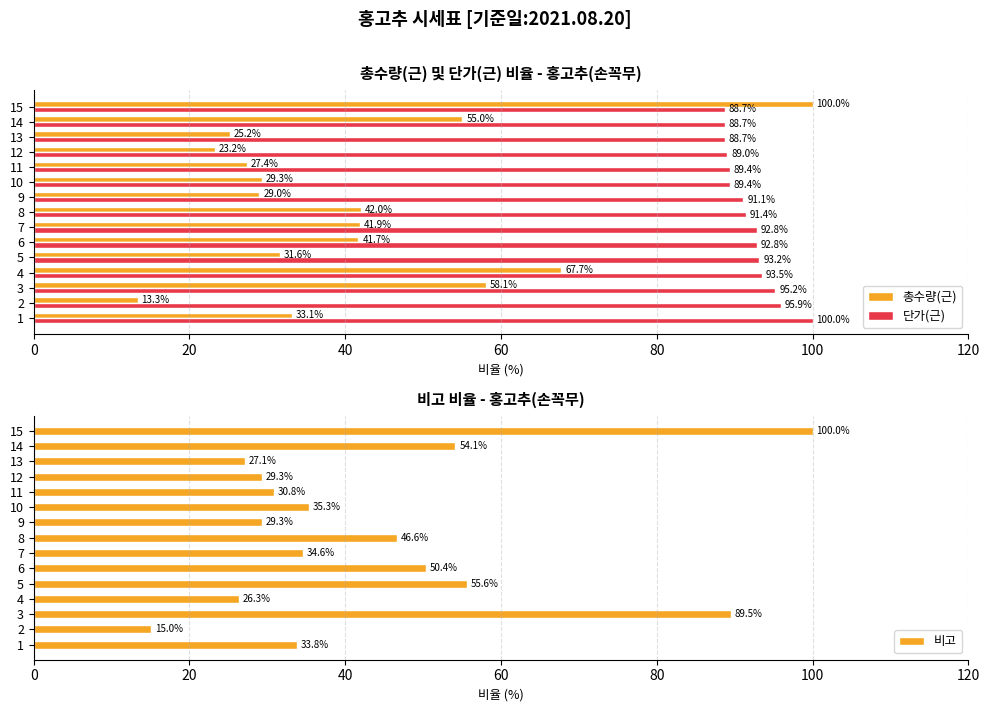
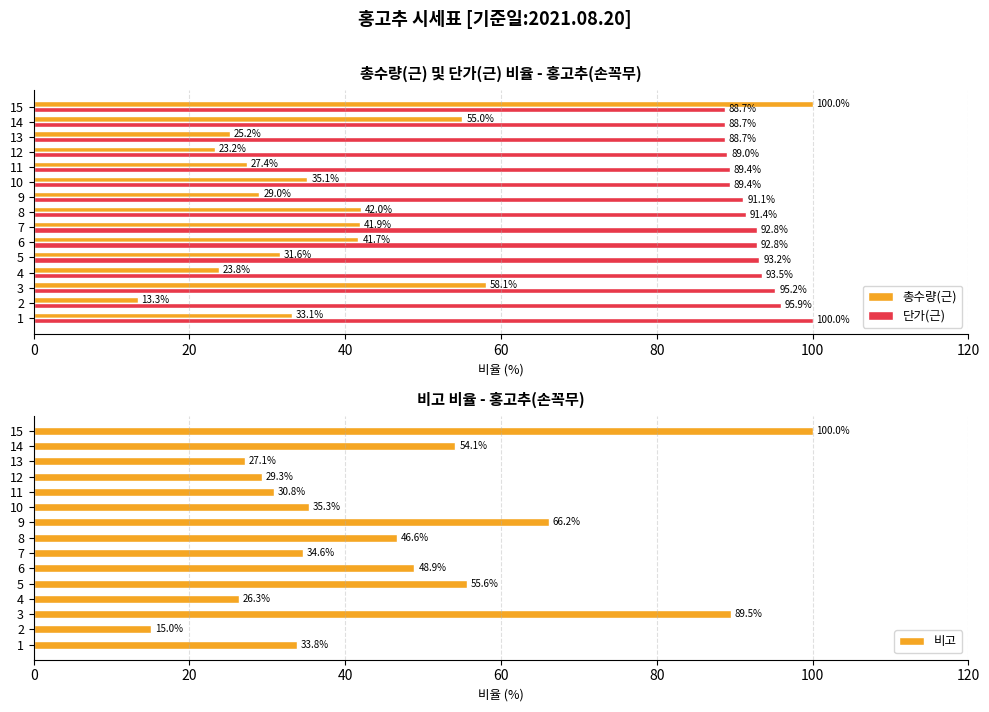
  {
    "총수량(근) 및 단가(근) 비율 - 홍고추(손꼭무)": {
      "총수량(근)": {
        "15": "100.0%",
        "14": "55.0%",
        "13": "25.2%",
        "12": "23.2%",
        "11": "27.4%",
-       "10": "29.3%",
+       "10": "35.1%",
        "9": "29.0%",
        "8": "42.0%",
        "7": "41.9%",
        "6": "41.7%",
        "5": "31.6%",
-       "4": "67.7%",
+       "4": "23.8%",
        "3": "58.1%",
        "2": "13.3%",
        "1": "33.1%"
      },
      "단가(근)": {
        "15": "88.7%",
        "14": "88.7%",
        "13": "88.7%",
        "12": "89.0%",
        "11": "89.4%",
        "10": "89.4%",
        "9": "91.1%",
        "8": "91.4%",
        "7": "92.8%",
        "6": "92.8%",
        "5": "93.2%",
        "4": "93.5%",
        "3": "95.2%",
        "2": "95.9%",
        "1": "100.0%"
      }
    },
    "비고 비율 - 홍고추(손꼭무)": {
      "15": "100.0%",
      "14": "54.1%",
      "13": "27.1%",
      "12": "29.3%",
      "11": "30.8%",
      "10": "35.3%",
-     "9": "29.3%",
+     "9": "66.2%",
      "8": "46.6%",
      "7": "34.6%",
-     "6": "50.4%",
+     "6": "48.9%",
      "5": "55.6%",
      "4": "26.3%",
      "3": "89.5%",
      "2": "15.0%",
      "1": "33.8%"
    }
  }
